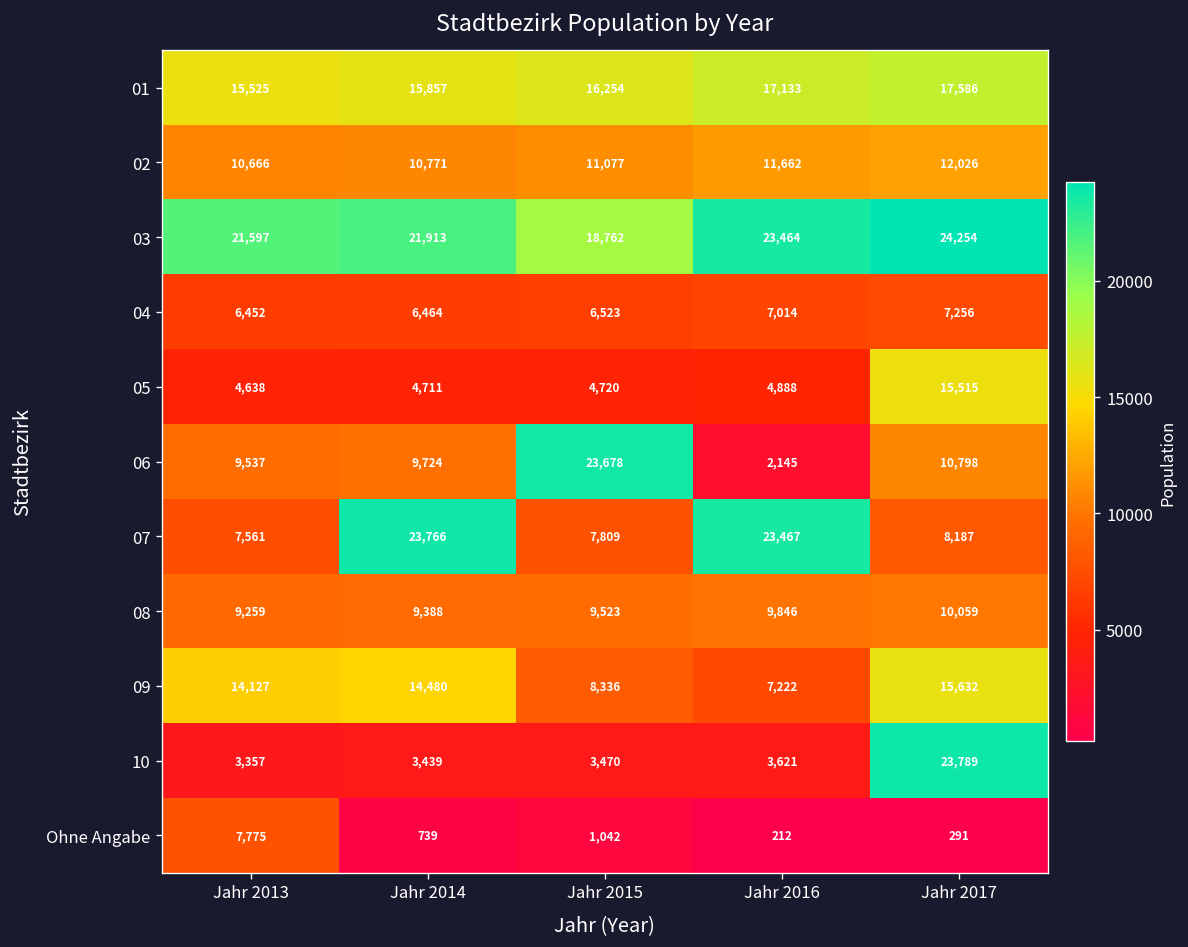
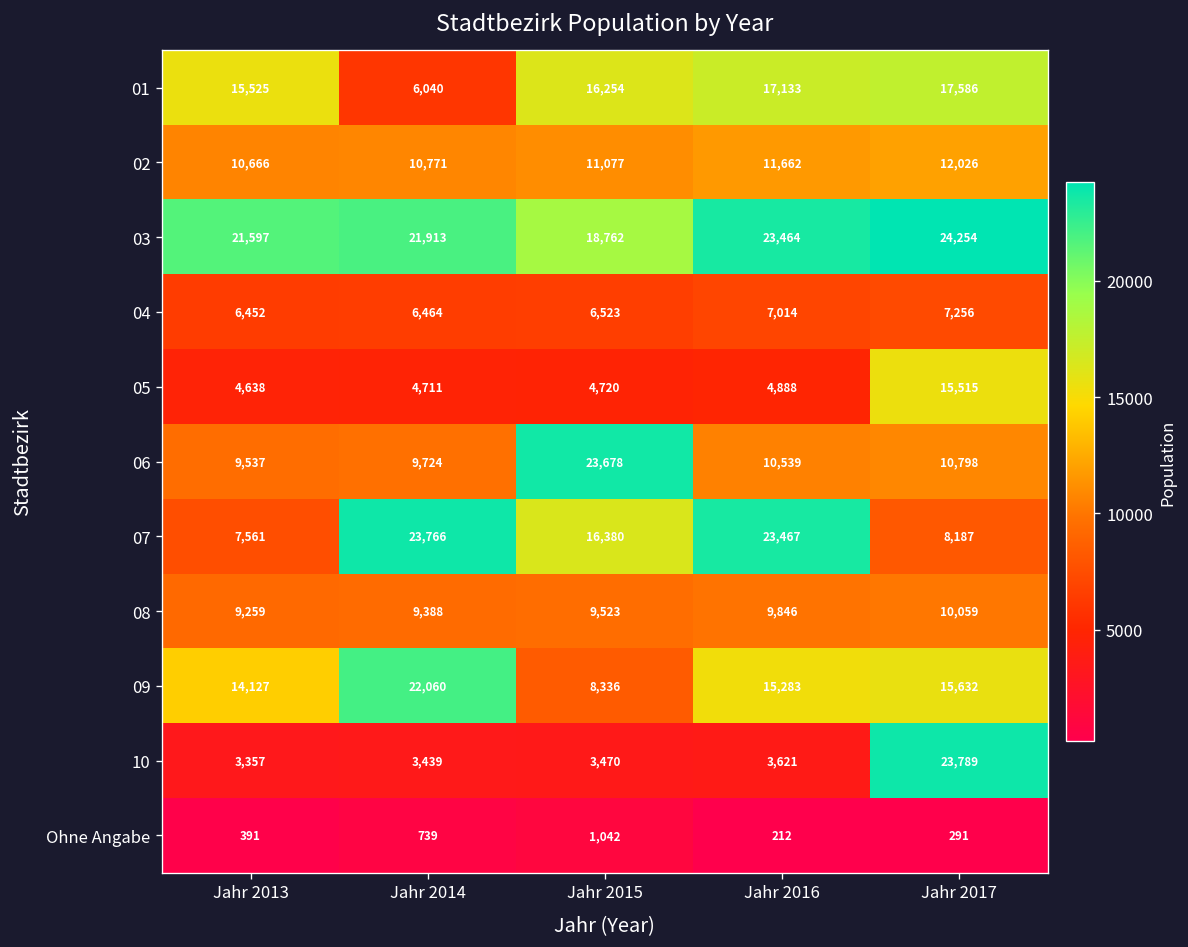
  {
    "01": {
      "Jahr 2013": "15,525",
-     "Jahr 2014": "15,857",
+     "Jahr 2014": "6,040",
      "Jahr 2015": "16,254",
      "Jahr 2016": "17,133",
      "Jahr 2017": "17,586"
    },
    "02": {
      "Jahr 2013": "10,666",
      "Jahr 2014": "10,771",
      "Jahr 2015": "11,077",
      "Jahr 2016": "11,662",
      "Jahr 2017": "12,026"
    },
    "03": {
      "Jahr 2013": "21,597",
      "Jahr 2014": "21,913",
      "Jahr 2015": "18,762",
      "Jahr 2016": "23,464",
      "Jahr 2017": "24,254"
    },
    "04": {
      "Jahr 2013": "6,452",
      "Jahr 2014": "6,464",
      "Jahr 2015": "6,523",
      "Jahr 2016": "7,014",
      "Jahr 2017": "7,256"
    },
    "05": {
      "Jahr 2013": "4,638",
      "Jahr 2014": "4,711",
      "Jahr 2015": "4,720",
      "Jahr 2016": "4,888",
      "Jahr 2017": "15,515"
    },
    "06": {
      "Jahr 2013": "9,537",
      "Jahr 2014": "9,724",
      "Jahr 2015": "23,678",
-     "Jahr 2016": "2,145",
+     "Jahr 2016": "10,539",
      "Jahr 2017": "10,798"
    },
    "07": {
      "Jahr 2013": "7,561",
      "Jahr 2014": "23,766",
-     "Jahr 2015": "7,809",
+     "Jahr 2015": "16,380",
      "Jahr 2016": "23,467",
      "Jahr 2017": "8,187"
    },
    "08": {
      "Jahr 2013": "9,259",
      "Jahr 2014": "9,388",
      "Jahr 2015": "9,523",
      "Jahr 2016": "9,846",
      "Jahr 2017": "10,059"
    },
    "09": {
      "Jahr 2013": "14,127",
-     "Jahr 2014": "14,480",
+     "Jahr 2014": "22,060",
      "Jahr 2015": "8,336",
-     "Jahr 2016": "7,222",
+     "Jahr 2016": "15,283",
      "Jahr 2017": "15,632"
    },
    "10": {
      "Jahr 2013": "3,357",
      "Jahr 2014": "3,439",
      "Jahr 2015": "3,470",
      "Jahr 2016": "3,621",
      "Jahr 2017": "23,789"
    },
    "Ohne Angabe": {
-     "Jahr 2013": "7,775",
+     "Jahr 2013": "391",
      "Jahr 2014": "739",
      "Jahr 2015": "1,042",
      "Jahr 2016": "212",
      "Jahr 2017": "291"
    }
  }
